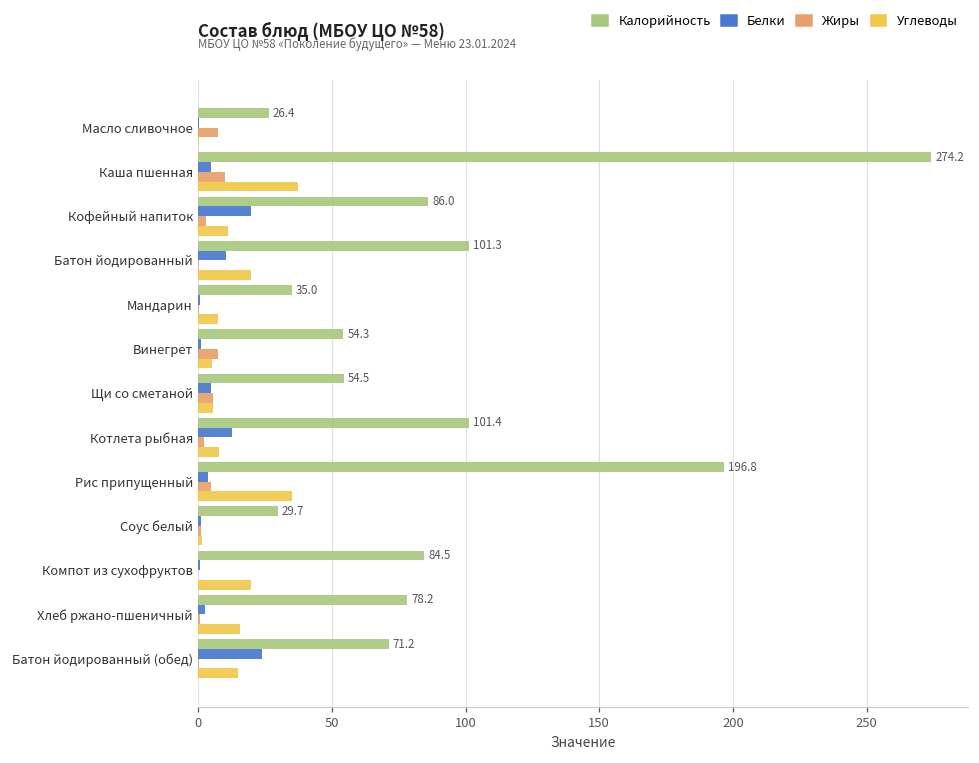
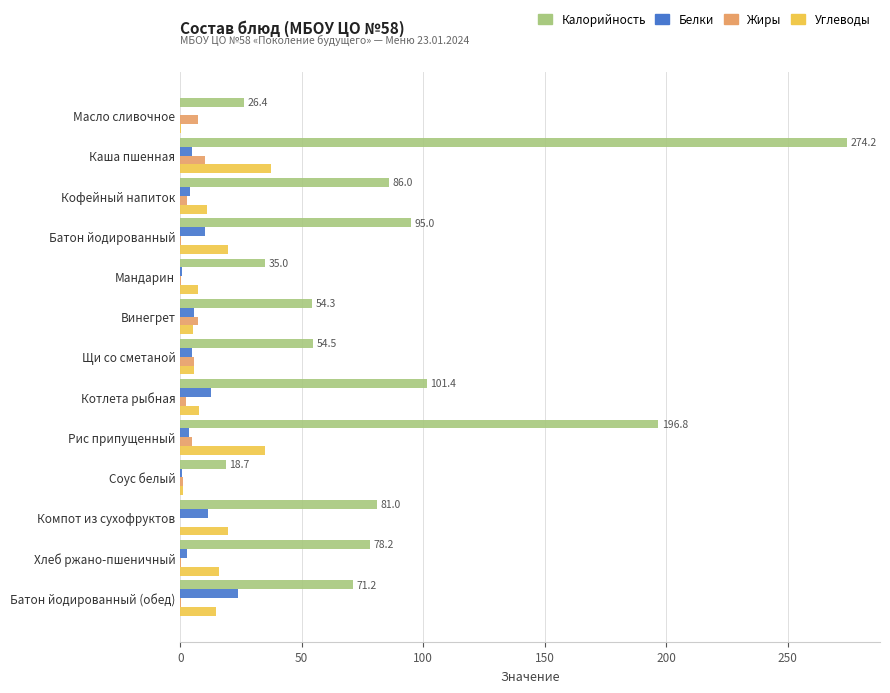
  {
    "Калорийность": {
      "Масло сливочное": 26.4,
      "Каша пшенная": 274.2,
      "Кофейный напиток": 86.0,
-     "Батон йодированный": 101.3,
+     "Батон йодированный": 95.0,
      "Мандарин": 35.0,
      "Винегрет": 54.3,
      "Щи со сметаной": 54.5,
      "Котлета рыбная": 101.4,
      "Рис припущенный": 196.8,
-     "Соус белый": 29.7,
-     "Компот из сухофруктов": 84.5,
+     "Соус белый": 18.7,
+     "Компот из сухофруктов": 81.0,
      "Хлеб ржано-пшеничный": 78.2,
      "Батон йодированный (обед)": 71.2
    },
    "Белки": {
      "Каша пшенная": 5,
-     "Кофейный напиток": 20,
+     "Кофейный напиток": 4,
      "Батон йодированный": 10,
-     "Винегрет": 1,
+     "Винегрет": 6,
      "Щи со сметаной": 5,
      "Котлета рыбная": 13,
      "Рис припущенный": 4,
-     "Компот из сухофруктов": 1,
+     "Компот из сухофруктов": 12,
      "Хлеб ржано-пшеничный": 3,
      "Батон йодированный (обед)": 24
    }
  }
